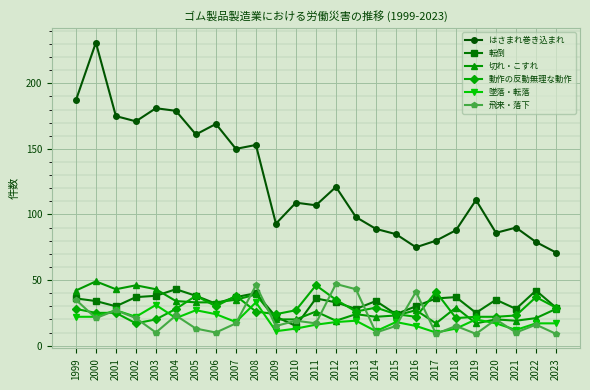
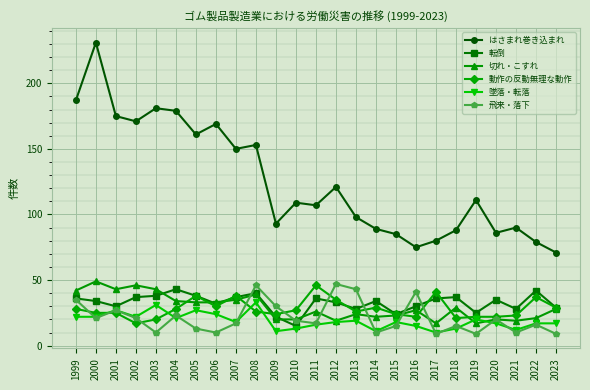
  {
    "飛来・落下": {
      "2003": 10,
      "2004": 23,
      "2005": 13,
      "2006": 10,
      "2008": 46,
-     "2009": 15,
+     "2009": 30,
      "2012": 47,
      "2013": 43,
      "2015": 15,
      "2016": 41,
      "2018": 15,
      "2019": 9,
      "2021": 10,
      "2023": 9
    }
  }
